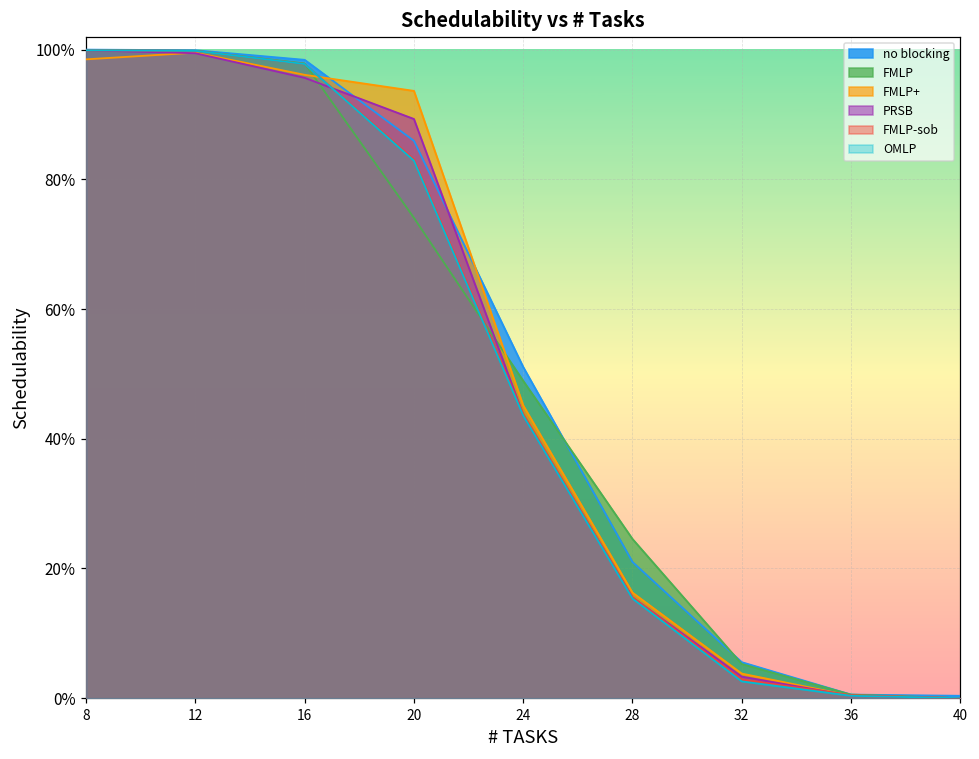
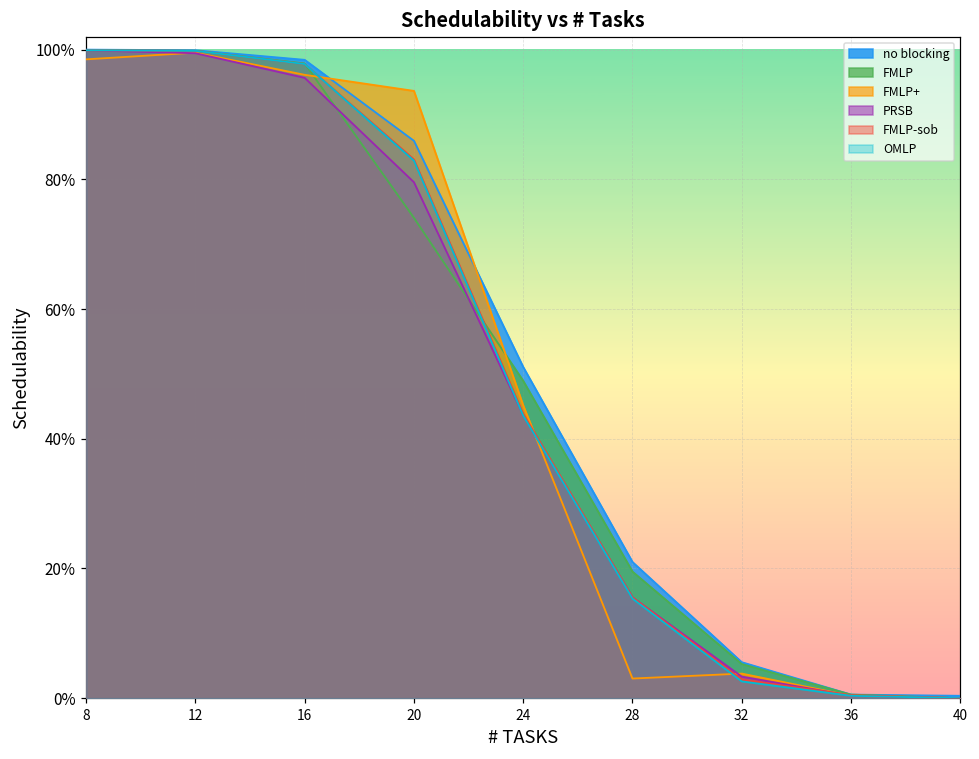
  {
    "FMLP": {
      "20": "74%",
      "24": "49%",
-     "28": "25%"
+     "28": "20%"
    },
    "FMLP+": {
      "8": "99%",
      "16": "96%",
      "20": "94%",
      "24": "45%",
-     "28": "16%",
+     "28": "3%",
      "32": "4%"
    },
    "PRSB": {
      "16": "96%",
-     "20": "89%",
+     "20": "80%",
      "32": "3%"
    }
  }
